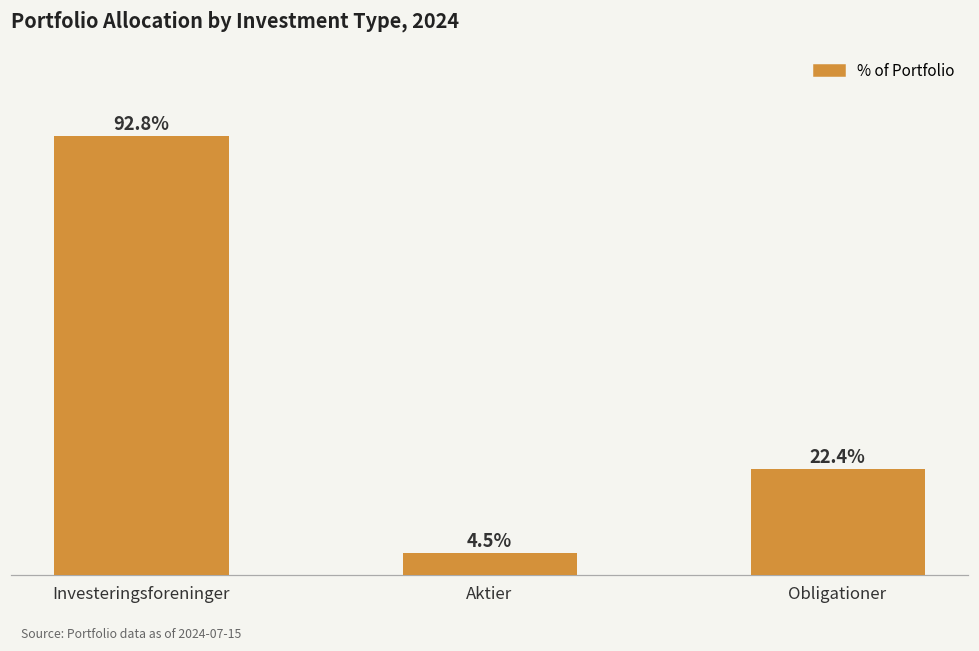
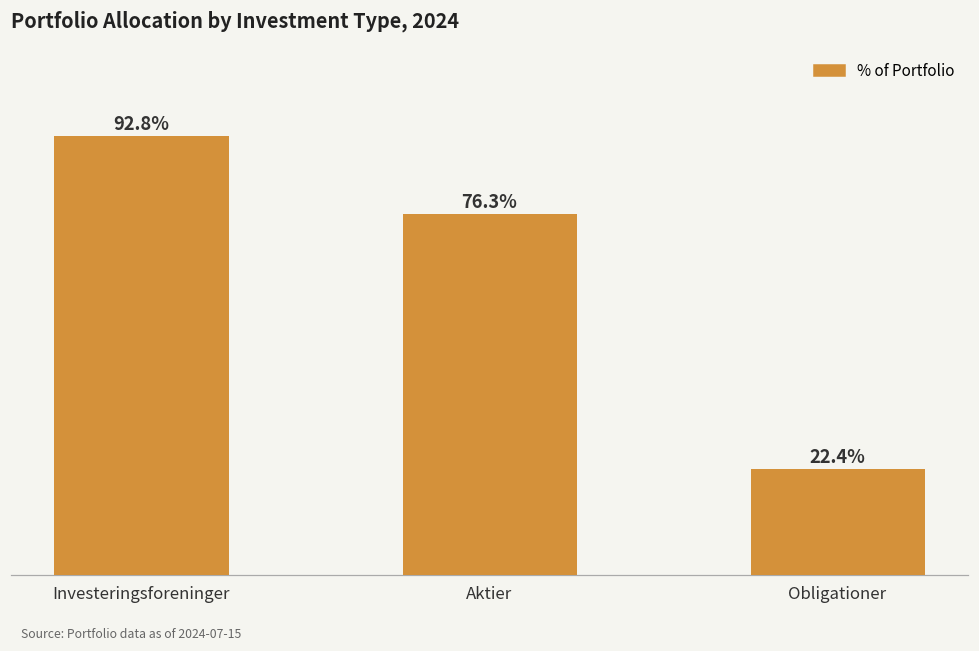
  {
    "Investeringsforeninger": "92.8%",
-   "Aktier": "4.5%",
+   "Aktier": "76.3%",
    "Obligationer": "22.4%"
  }
